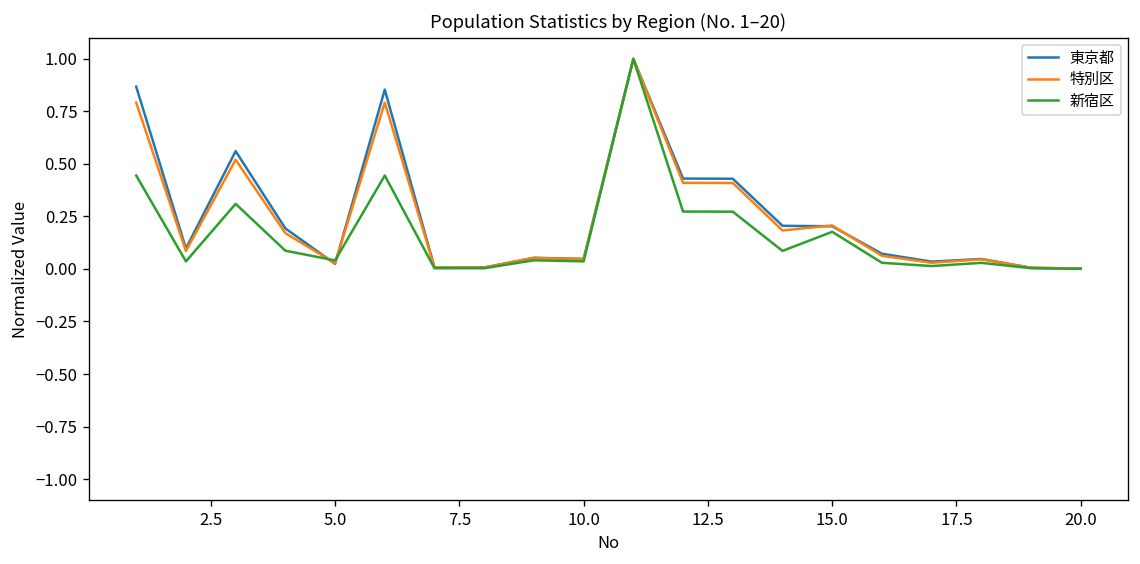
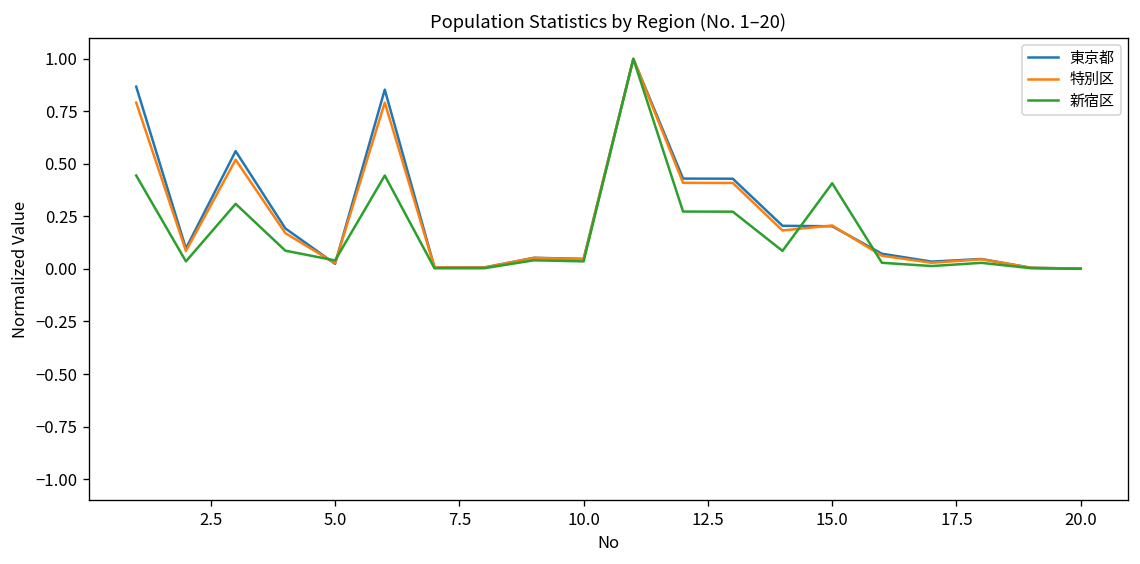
  {
    "新宿区": {
-     "15.0": 0.18
+     "15.0": 0.41
    }
  }
